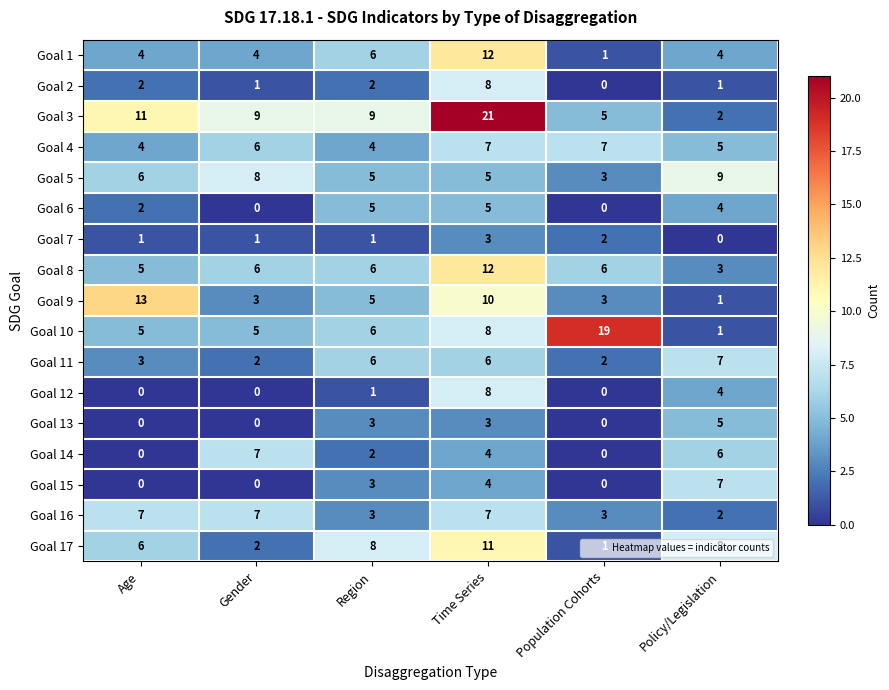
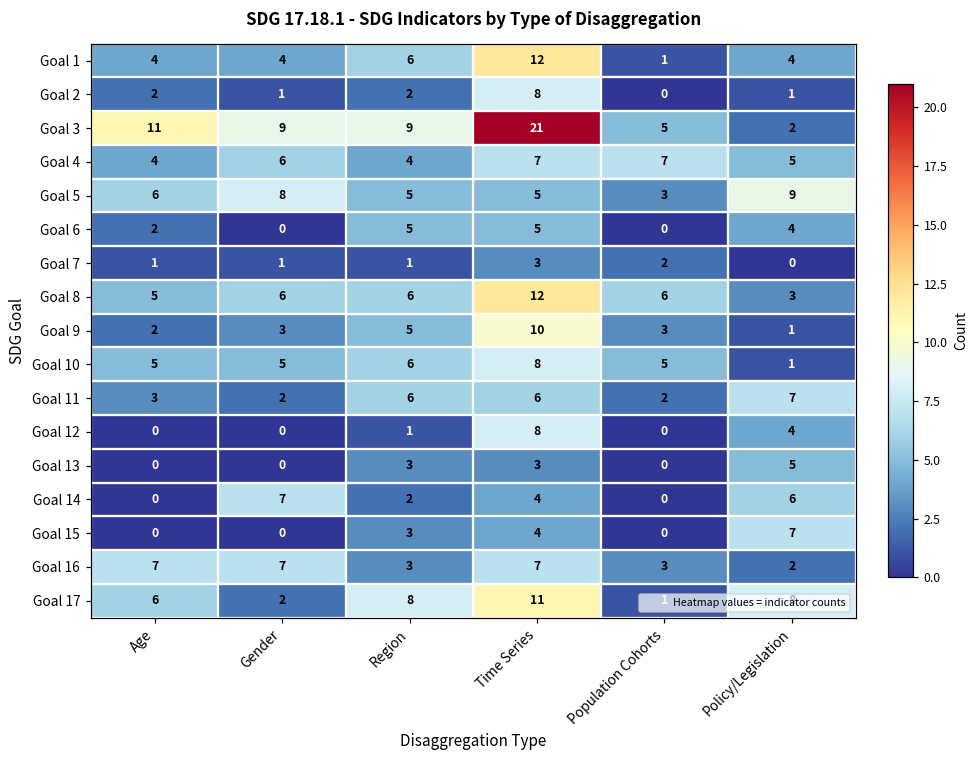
  {
    "Goal 1": {
      "Age": 4,
      "Gender": 4,
      "Region": 6,
      "Time Series": 12,
      "Population Cohorts": 1,
      "Policy/Legislation": 4
    },
    "Goal 2": {
      "Age": 2,
      "Gender": 1,
      "Region": 2,
      "Time Series": 8,
      "Population Cohorts": 0,
      "Policy/Legislation": 1
    },
    "Goal 3": {
      "Age": 11,
      "Gender": 9,
      "Region": 9,
      "Time Series": 21,
      "Population Cohorts": 5,
      "Policy/Legislation": 2
    },
    "Goal 4": {
      "Age": 4,
      "Gender": 6,
      "Region": 4,
      "Time Series": 7,
      "Population Cohorts": 7,
      "Policy/Legislation": 5
    },
    "Goal 5": {
      "Age": 6,
      "Gender": 8,
      "Region": 5,
      "Time Series": 5,
      "Population Cohorts": 3,
      "Policy/Legislation": 9
    },
    "Goal 6": {
      "Age": 2,
      "Gender": 0,
      "Region": 5,
      "Time Series": 5,
      "Population Cohorts": 0,
      "Policy/Legislation": 4
    },
    "Goal 7": {
      "Age": 1,
      "Gender": 1,
      "Region": 1,
      "Time Series": 3,
      "Population Cohorts": 2,
      "Policy/Legislation": 0
    },
    "Goal 8": {
      "Age": 5,
      "Gender": 6,
      "Region": 6,
      "Time Series": 12,
      "Population Cohorts": 6,
      "Policy/Legislation": 3
    },
    "Goal 9": {
-     "Age": 13,
+     "Age": 2,
      "Gender": 3,
      "Region": 5,
      "Time Series": 10,
      "Population Cohorts": 3,
      "Policy/Legislation": 1
    },
    "Goal 10": {
      "Age": 5,
      "Gender": 5,
      "Region": 6,
      "Time Series": 8,
-     "Population Cohorts": 19,
+     "Population Cohorts": 5,
      "Policy/Legislation": 1
    },
    "Goal 11": {
      "Age": 3,
      "Gender": 2,
      "Region": 6,
      "Time Series": 6,
      "Population Cohorts": 2,
      "Policy/Legislation": 7
    },
    "Goal 12": {
      "Age": 0,
      "Gender": 0,
      "Region": 1,
      "Time Series": 8,
      "Population Cohorts": 0,
      "Policy/Legislation": 4
    },
    "Goal 13": {
      "Age": 0,
      "Gender": 0,
      "Region": 3,
      "Time Series": 3,
      "Population Cohorts": 0,
      "Policy/Legislation": 5
    },
    "Goal 14": {
      "Age": 0,
      "Gender": 7,
      "Region": 2,
      "Time Series": 4,
      "Population Cohorts": 0,
      "Policy/Legislation": 6
    },
    "Goal 15": {
      "Age": 0,
      "Gender": 0,
      "Region": 3,
      "Time Series": 4,
      "Population Cohorts": 0,
      "Policy/Legislation": 7
    },
    "Goal 16": {
      "Age": 7,
      "Gender": 7,
      "Region": 3,
      "Time Series": 7,
      "Population Cohorts": 3,
      "Policy/Legislation": 2
    },
    "Goal 17": {
      "Age": 6,
      "Gender": 2,
      "Region": 8,
      "Time Series": 11
    }
  }
